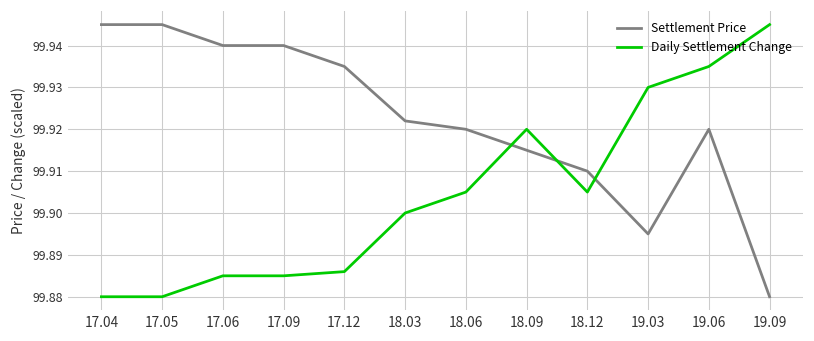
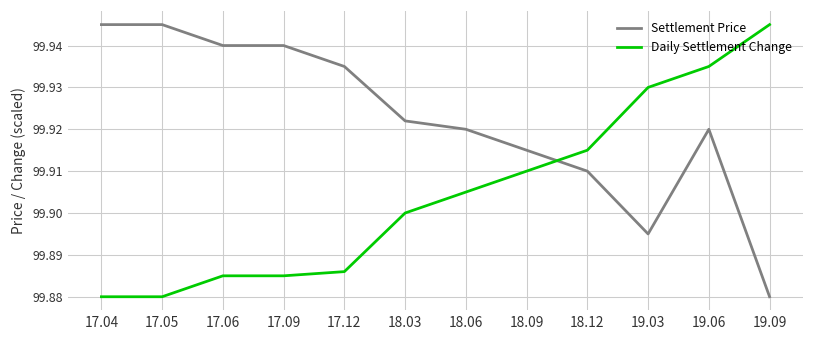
  {
    "Settlement Price": {
      "17.04": 99.945,
      "17.05": 99.945,
      "17.06": 99.940,
      "17.09": 99.940,
      "17.12": 99.935,
      "18.03": 99.922,
      "18.06": 99.920,
      "18.09": 99.915,
      "18.12": 99.910,
      "19.03": 99.895,
      "19.06": 99.920,
      "19.09": 99.880
    },
    "Daily Settlement Change": {
      "17.04": 99.880,
      "17.05": 99.880,
      "17.06": 99.885,
      "17.09": 99.885,
      "17.12": 99.886,
      "18.03": 99.900,
      "18.06": 99.905,
-     "18.09": 99.920,
-     "18.12": 99.905,
+     "18.09": 99.910,
+     "18.12": 99.915,
      "19.03": 99.930,
      "19.06": 99.935,
      "19.09": 99.945
    }
  }
